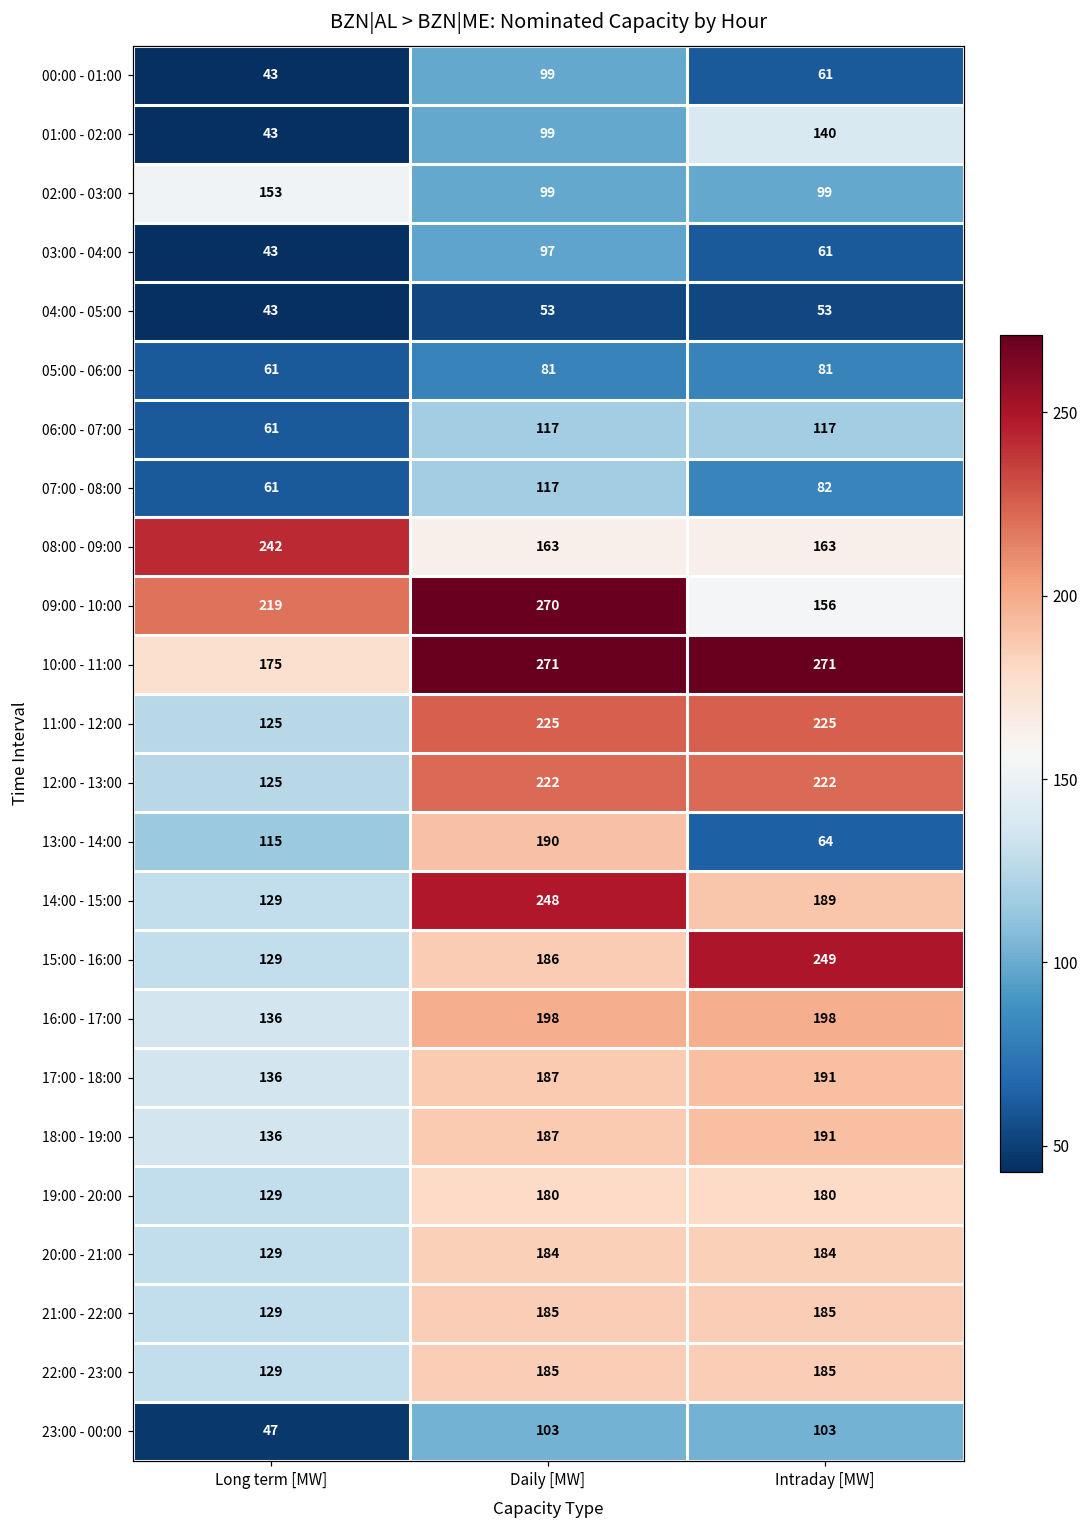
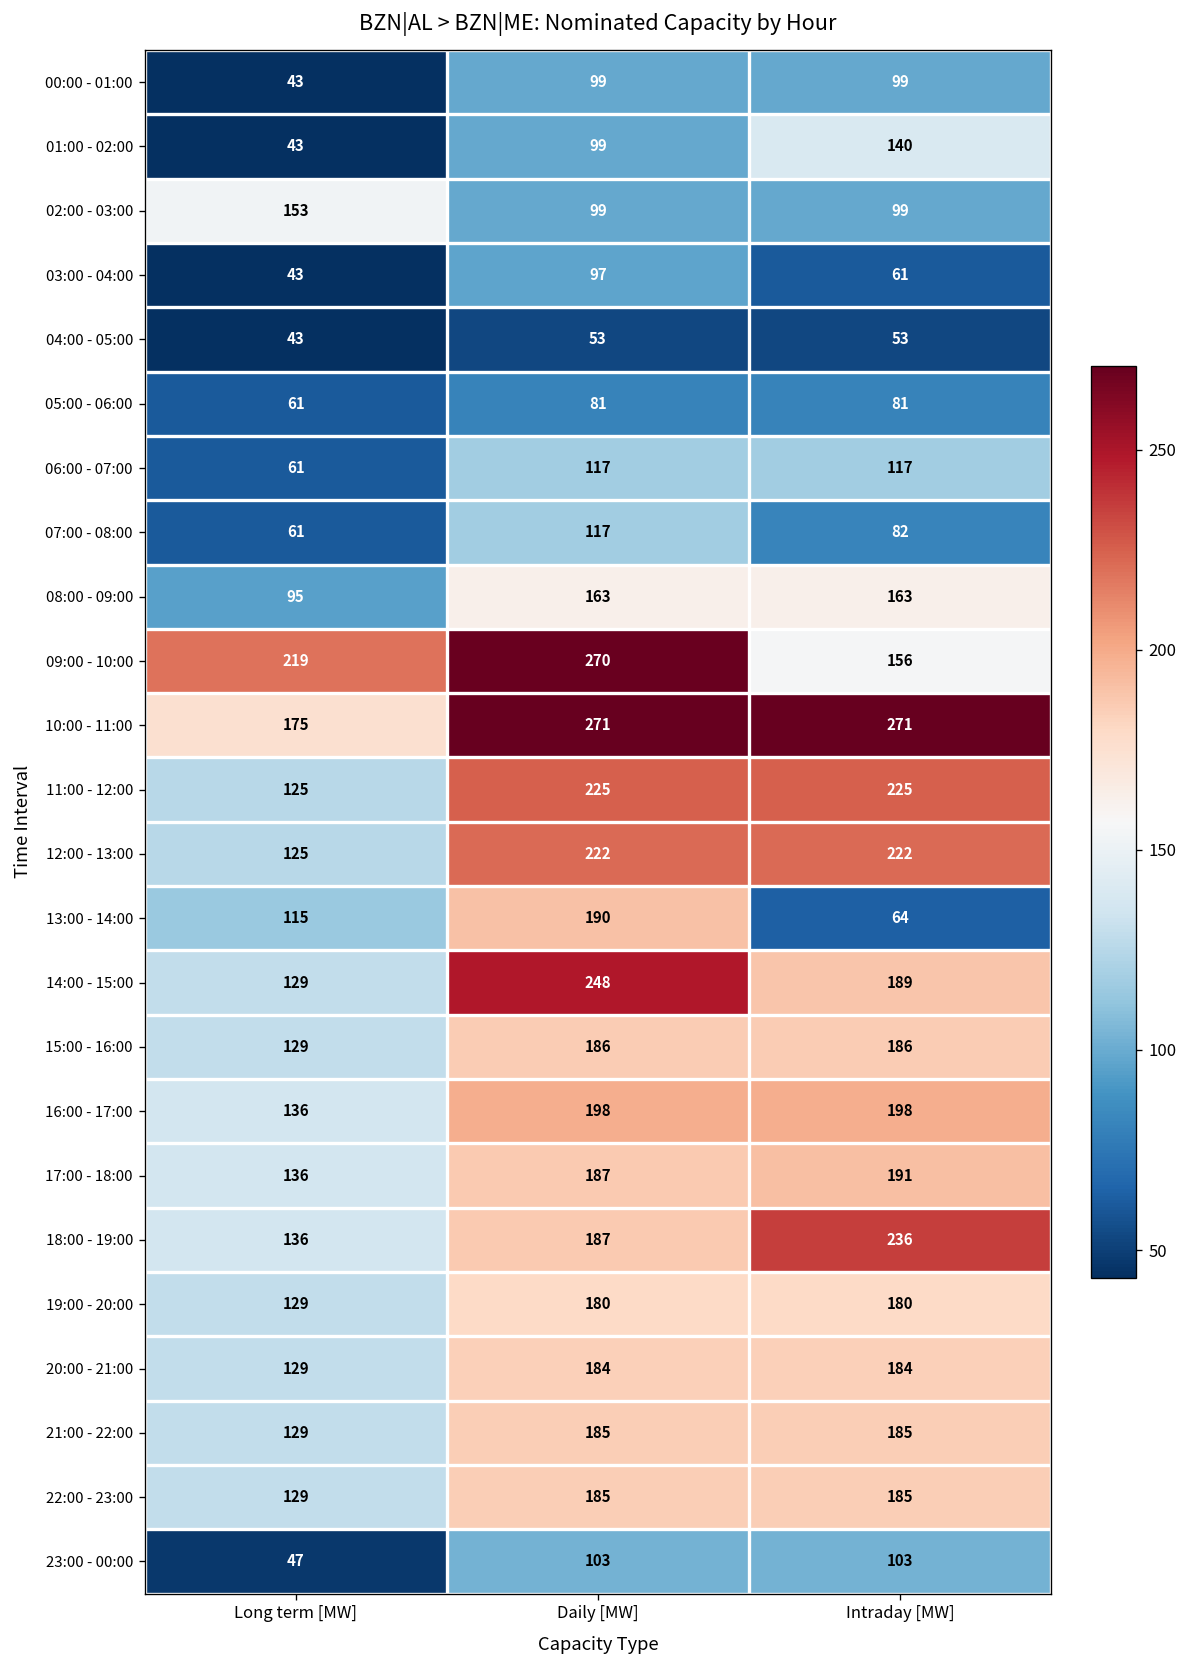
  {
    "00:00 - 01:00": {
      "Long term [MW]": 43,
      "Daily [MW]": 99,
-     "Intraday [MW]": 61
+     "Intraday [MW]": 99
    },
    "01:00 - 02:00": {
      "Long term [MW]": 43,
      "Daily [MW]": 99,
      "Intraday [MW]": 140
    },
    "02:00 - 03:00": {
      "Long term [MW]": 153,
      "Daily [MW]": 99,
      "Intraday [MW]": 99
    },
    "03:00 - 04:00": {
      "Long term [MW]": 43,
      "Daily [MW]": 97,
      "Intraday [MW]": 61
    },
    "04:00 - 05:00": {
      "Long term [MW]": 43,
      "Daily [MW]": 53,
      "Intraday [MW]": 53
    },
    "05:00 - 06:00": {
      "Long term [MW]": 61,
      "Daily [MW]": 81,
      "Intraday [MW]": 81
    },
    "06:00 - 07:00": {
      "Long term [MW]": 61,
      "Daily [MW]": 117,
      "Intraday [MW]": 117
    },
    "07:00 - 08:00": {
      "Long term [MW]": 61,
      "Daily [MW]": 117,
      "Intraday [MW]": 82
    },
    "08:00 - 09:00": {
-     "Long term [MW]": 242,
+     "Long term [MW]": 95,
      "Daily [MW]": 163,
      "Intraday [MW]": 163
    },
    "09:00 - 10:00": {
      "Long term [MW]": 219,
      "Daily [MW]": 270,
      "Intraday [MW]": 156
    },
    "10:00 - 11:00": {
      "Long term [MW]": 175,
      "Daily [MW]": 271,
      "Intraday [MW]": 271
    },
    "11:00 - 12:00": {
      "Long term [MW]": 125,
      "Daily [MW]": 225,
      "Intraday [MW]": 225
    },
    "12:00 - 13:00": {
      "Long term [MW]": 125,
      "Daily [MW]": 222,
      "Intraday [MW]": 222
    },
    "13:00 - 14:00": {
      "Long term [MW]": 115,
      "Daily [MW]": 190,
      "Intraday [MW]": 64
    },
    "14:00 - 15:00": {
      "Long term [MW]": 129,
      "Daily [MW]": 248,
      "Intraday [MW]": 189
    },
    "15:00 - 16:00": {
      "Long term [MW]": 129,
      "Daily [MW]": 186,
-     "Intraday [MW]": 249
+     "Intraday [MW]": 186
    },
    "16:00 - 17:00": {
      "Long term [MW]": 136,
      "Daily [MW]": 198,
      "Intraday [MW]": 198
    },
    "17:00 - 18:00": {
      "Long term [MW]": 136,
      "Daily [MW]": 187,
      "Intraday [MW]": 191
    },
    "18:00 - 19:00": {
      "Long term [MW]": 136,
      "Daily [MW]": 187,
-     "Intraday [MW]": 191
+     "Intraday [MW]": 236
    },
    "19:00 - 20:00": {
      "Long term [MW]": 129,
      "Daily [MW]": 180,
      "Intraday [MW]": 180
    },
    "20:00 - 21:00": {
      "Long term [MW]": 129,
      "Daily [MW]": 184,
      "Intraday [MW]": 184
    },
    "21:00 - 22:00": {
      "Long term [MW]": 129,
      "Daily [MW]": 185,
      "Intraday [MW]": 185
    },
    "22:00 - 23:00": {
      "Long term [MW]": 129,
      "Daily [MW]": 185,
      "Intraday [MW]": 185
    },
    "23:00 - 00:00": {
      "Long term [MW]": 47,
      "Daily [MW]": 103,
      "Intraday [MW]": 103
    }
  }
